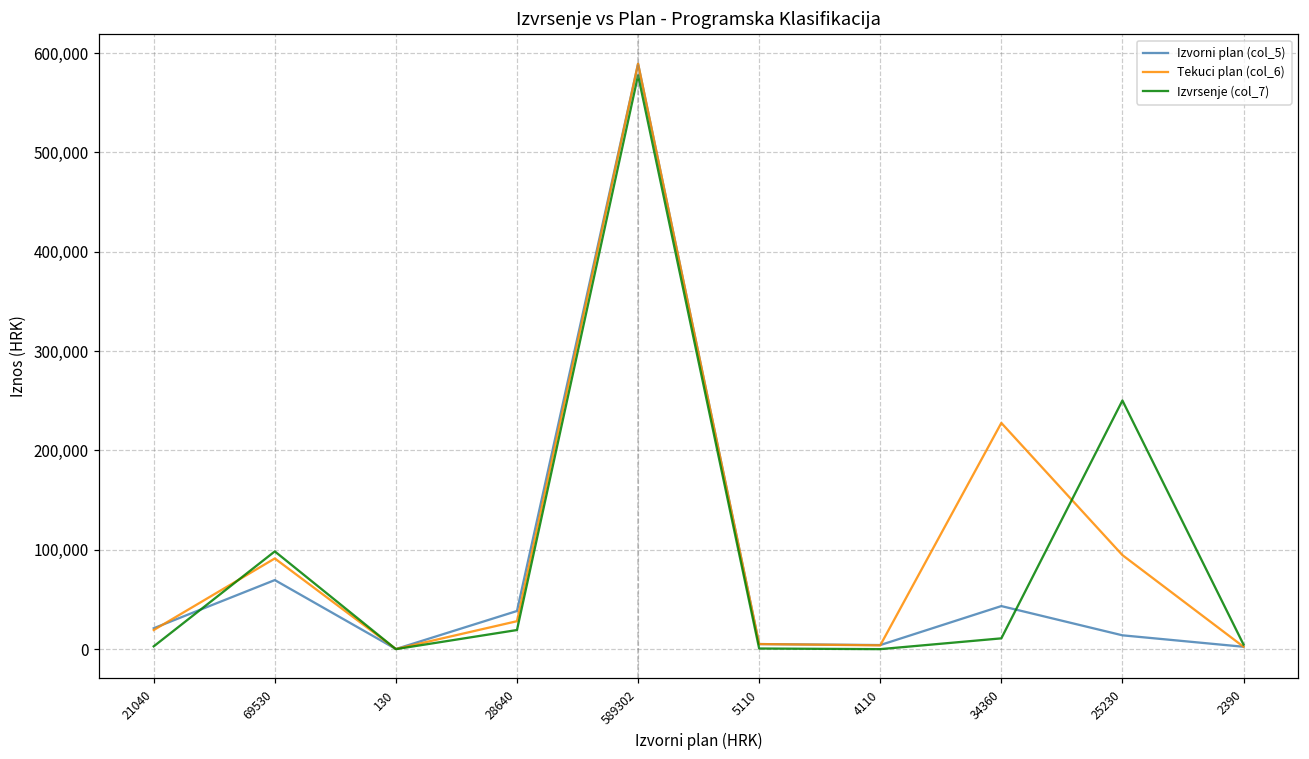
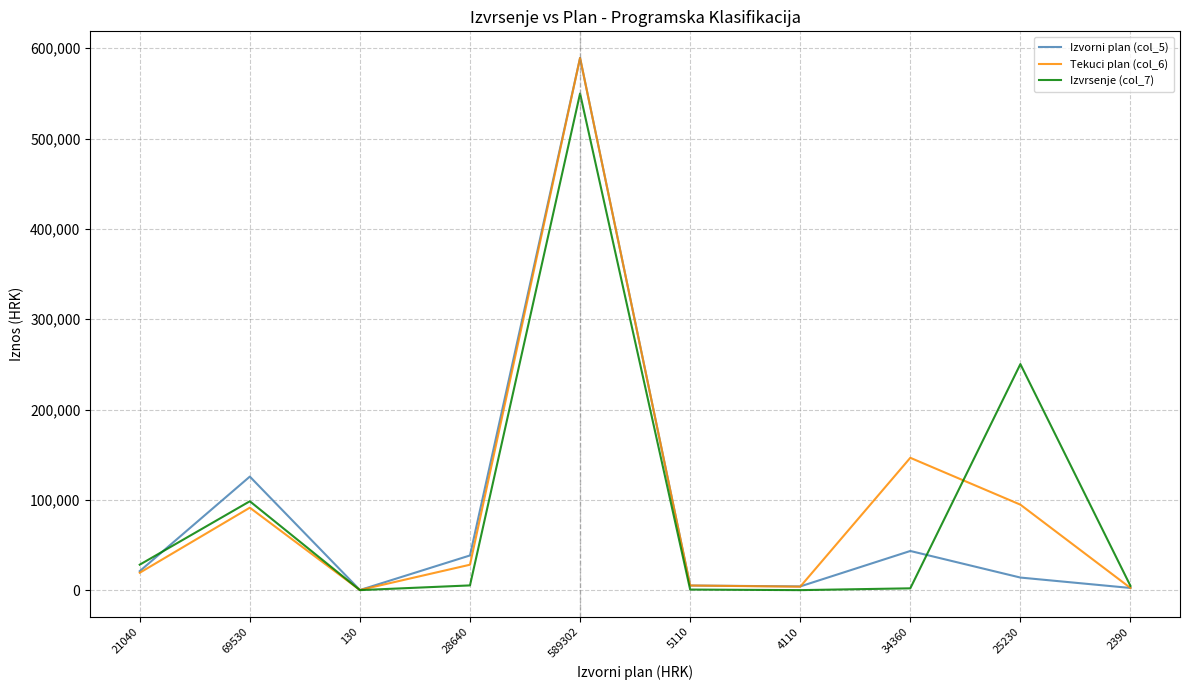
  {
    "Izvorni plan (col_5)": {
-     "69530": "70,000",
+     "69530": "130,000",
      "28640": "40,000",
      "34360": "40,000",
      "25230": "10,000"
    },
    "Tekuci plan (col_6)": {
      "69530": "90,000",
      "28640": "30,000",
-     "34360": "230,000",
+     "34360": "150,000",
      "25230": "90,000"
    },
    "Izvrsenje (col_7)": {
-     "21040": "0",
+     "21040": "30,000",
      "69530": "100,000",
-     "28640": "20,000",
-     "589302": "580,000",
+     "28640": "10,000",
+     "589302": "550,000",
      "5110": "0",
      "4110": "0",
-     "34360": "10,000",
+     "34360": "0",
      "25230": "250,000"
    }
  }
